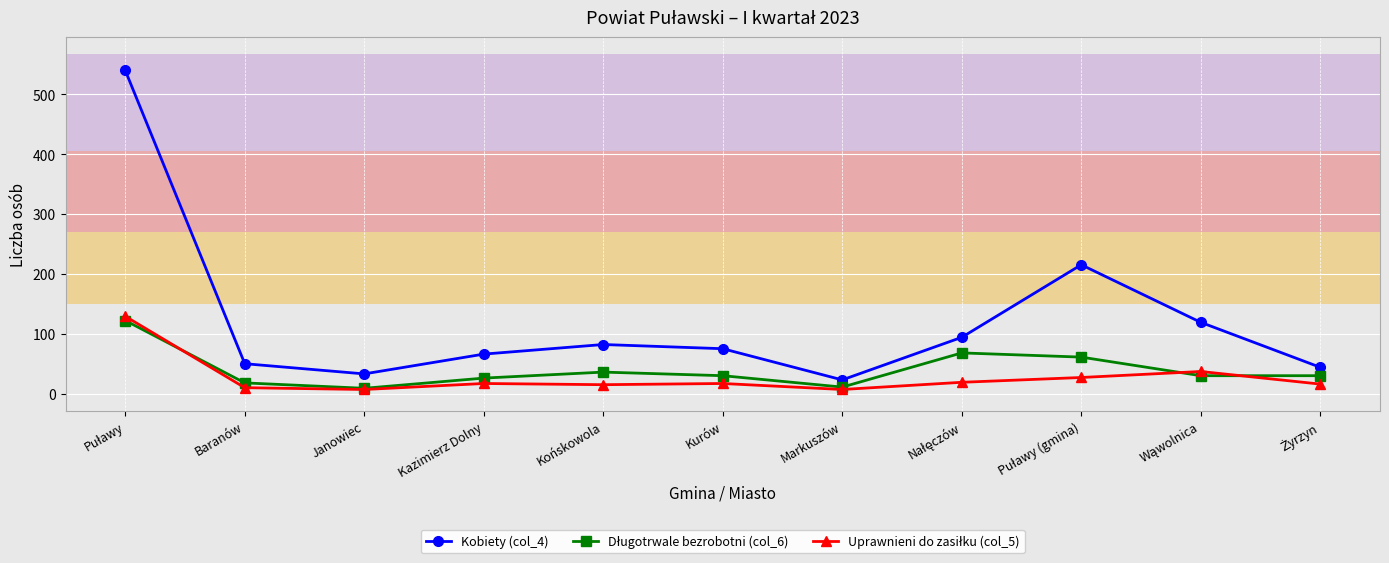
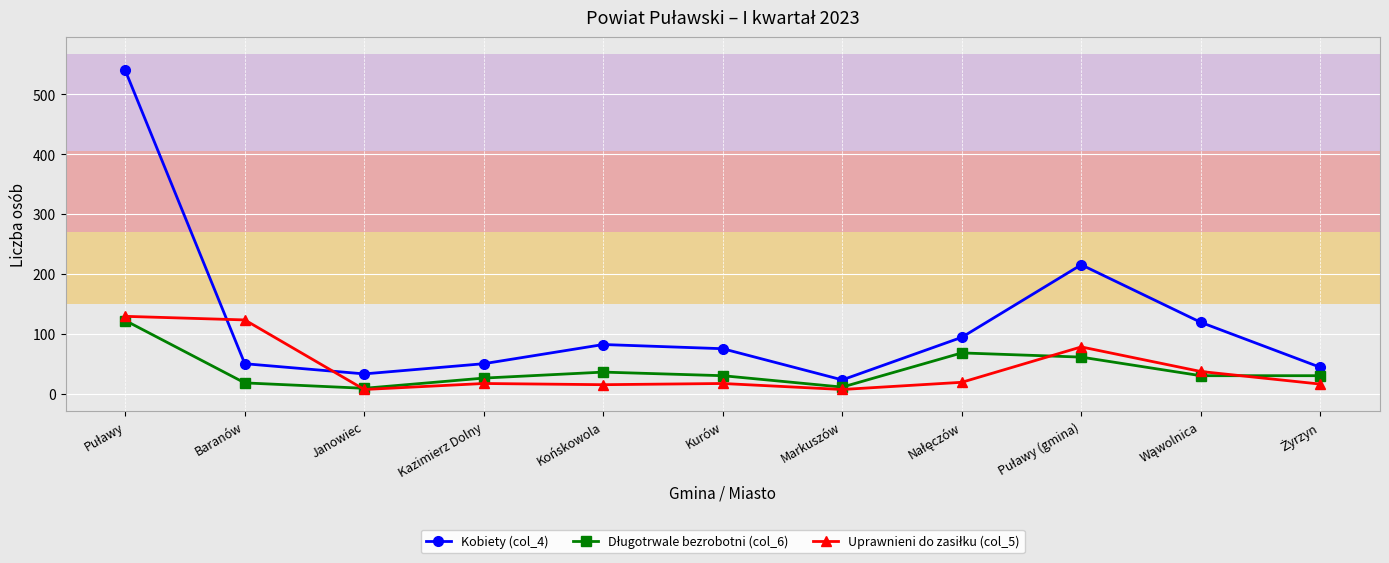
  {
    "Kobiety (col_4)": {
      "Puławy": 540,
      "Baranów": 50,
      "Janowiec": 30,
-     "Kazimierz Dolny": 70,
+     "Kazimierz Dolny": 50,
      "Końskowola": 80,
      "Kurów": 80,
      "Markuszów": 20,
      "Nałęczów": 100,
      "Puławy (gmina)": 220,
      "Wąwolnica": 120,
      "Żyrzyn": 50
    },
    "Długotrwale bezrobotni (col_6)": {
      "Puławy": 120,
      "Baranów": 20,
      "Kazimierz Dolny": 30,
      "Końskowola": 40,
      "Kurów": 30,
      "Nałęczów": 70,
      "Puławy (gmina)": 60,
      "Wąwolnica": 30,
      "Żyrzyn": 30
    },
    "Uprawnieni do zasiłku (col_5)": {
      "Puławy": 130,
-     "Baranów": 10,
+     "Baranów": 120,
      "Kazimierz Dolny": 20,
      "Końskowola": 20,
      "Kurów": 20,
      "Nałęczów": 20,
-     "Puławy (gmina)": 30,
+     "Puławy (gmina)": 80,
      "Wąwolnica": 40,
      "Żyrzyn": 20
    }
  }
